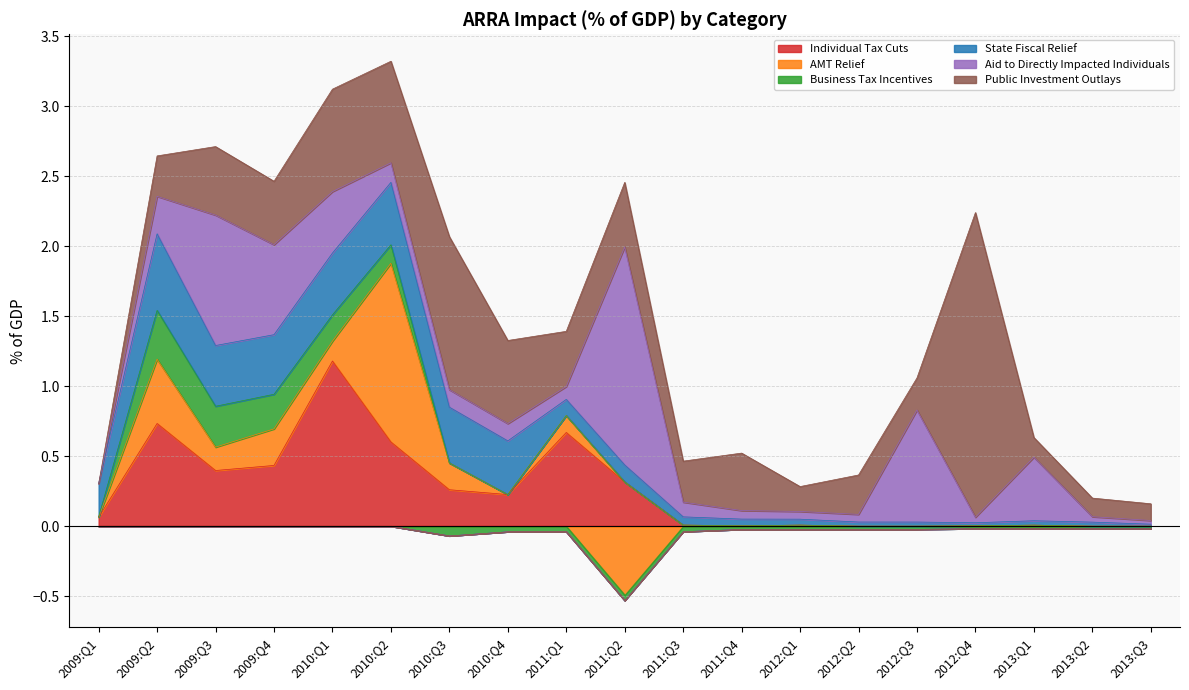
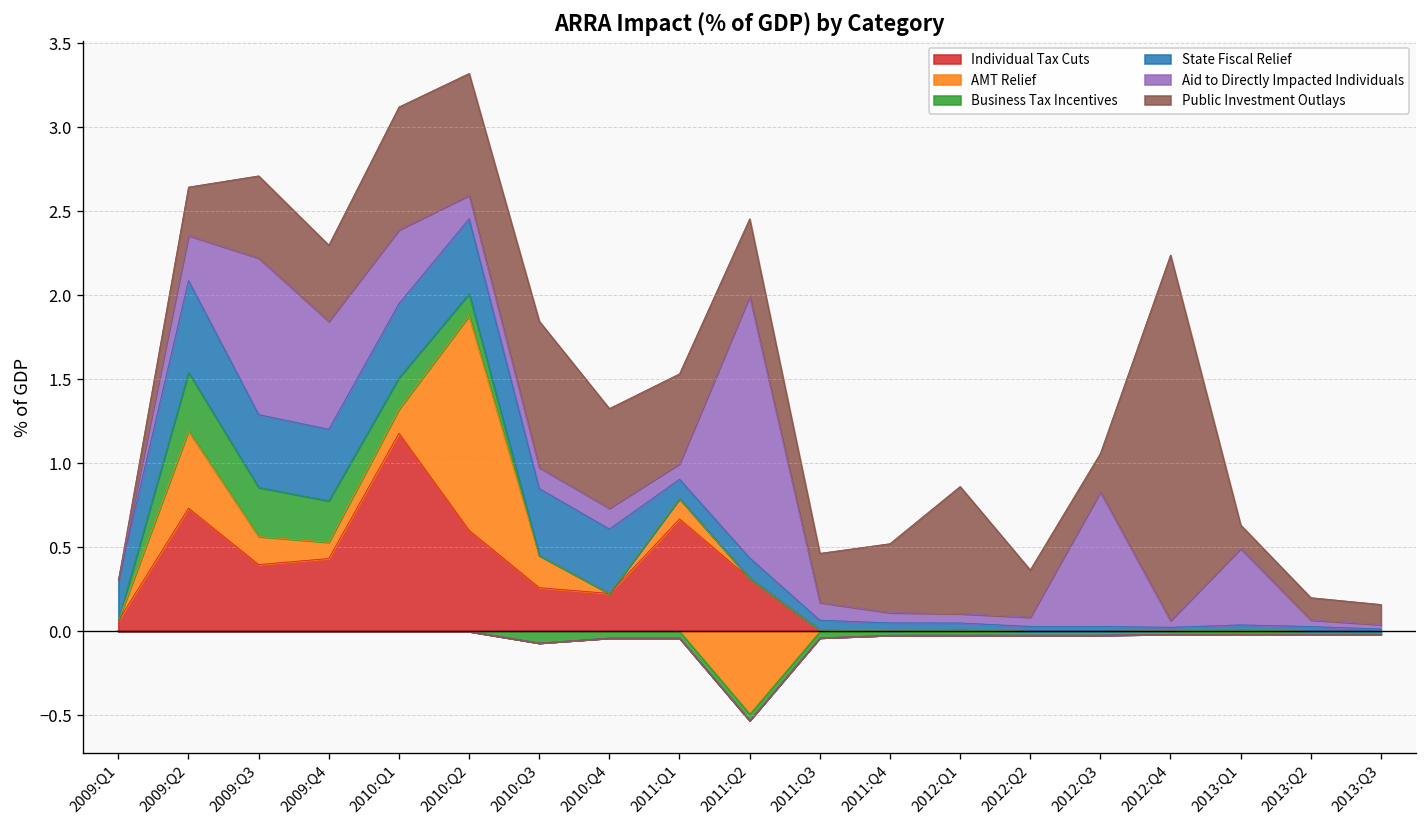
  {
    "AMT Relief": {
      "2009:Q2": 0.46,
      "2009:Q3": 0.17,
-     "2009:Q4": 0.26,
+     "2009:Q4": 0.10,
      "2010:Q1": 0.14,
      "2010:Q2": 1.28
    },
    "Aid to Directly Impacted Individuals": {
      "2009:Q2": 0.27,
      "2009:Q3": 0.93,
      "2009:Q4": 0.64,
      "2010:Q1": 0.44,
      "2010:Q2": 0.14,
      "2010:Q3": 0.12,
      "2010:Q4": 0.12,
      "2011:Q1": 0.09,
      "2011:Q2": 1.56,
      "2011:Q3": 0.11,
      "2011:Q4": 0.06,
      "2012:Q1": 0.06,
      "2012:Q2": 0.05,
      "2012:Q3": 0.80,
      "2012:Q4": 0.04,
      "2013:Q1": 0.45,
      "2013:Q2": 0.04,
      "2013:Q3": 0.03
    },
    "Public Investment Outlays": {
      "2009:Q2": 0.29,
      "2009:Q3": 0.49,
      "2009:Q4": 0.45,
      "2010:Q1": 0.73,
      "2010:Q2": 0.73,
-     "2010:Q3": 1.09,
+     "2010:Q3": 0.87,
      "2010:Q4": 0.59,
-     "2011:Q1": 0.39,
+     "2011:Q1": 0.54,
      "2011:Q2": 0.46,
      "2011:Q3": 0.29,
      "2011:Q4": 0.41,
-     "2012:Q1": 0.18,
+     "2012:Q1": 0.76,
      "2012:Q2": 0.28,
      "2012:Q3": 0.23,
      "2012:Q4": 2.18,
      "2013:Q1": 0.14,
      "2013:Q2": 0.13,
      "2013:Q3": 0.12
    }
  }
